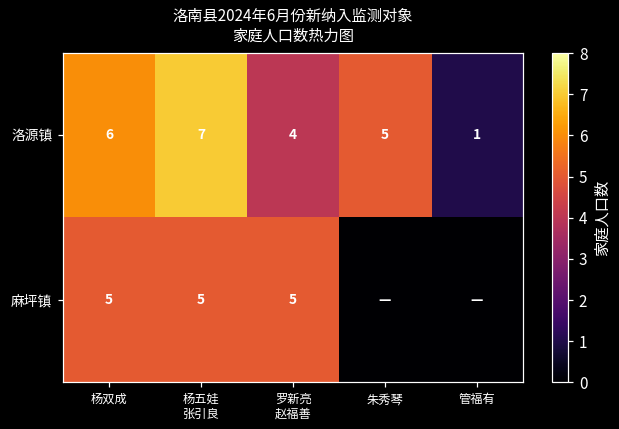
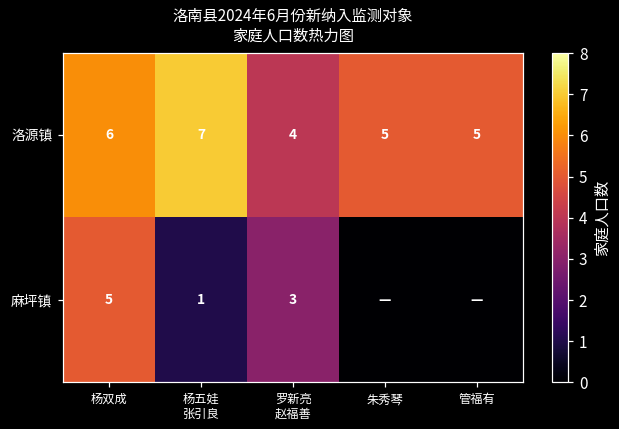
  {
    "洛源镇": {
      "杨双成": 6,
      "杨五娃 张引良": 7,
      "罗新亮 赵福善": 4,
      "朱秀琴": 5,
-     "管福有": 1
+     "管福有": 5
    },
    "麻坪镇": {
      "杨双成": 5,
-     "杨五娃 张引良": 5,
-     "罗新亮 赵福善": 5
+     "杨五娃 张引良": 1,
+     "罗新亮 赵福善": 3
    }
  }
